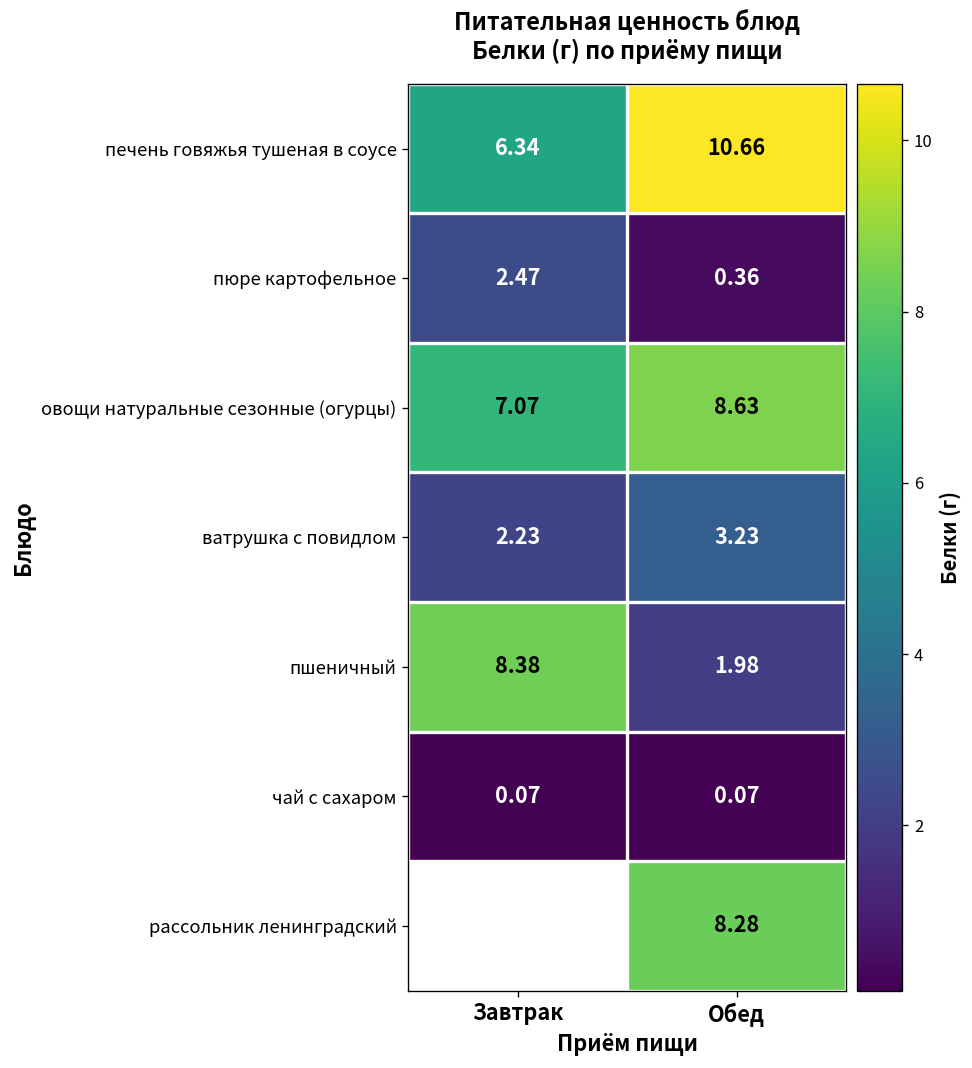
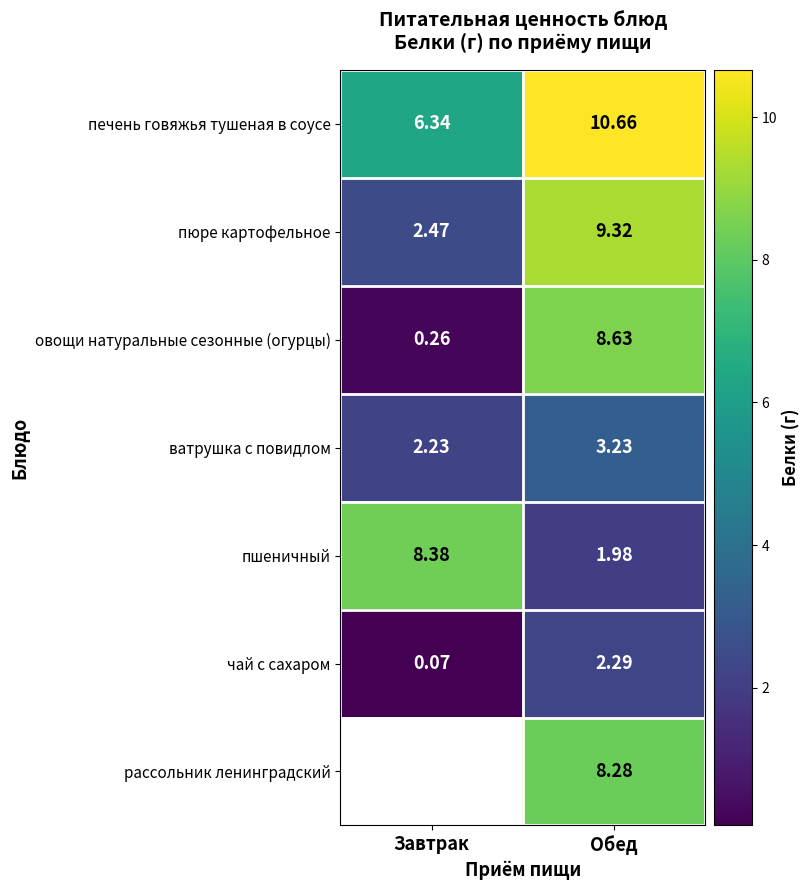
  {
    "печень говяжья тушеная в соусе": {
      "Завтрак": 6.34,
      "Обед": 10.66
    },
    "пюре картофельное": {
      "Завтрак": 2.47,
-     "Обед": 0.36
+     "Обед": 9.32
    },
    "овощи натуральные сезонные (огурцы)": {
-     "Завтрак": 7.07,
+     "Завтрак": 0.26,
      "Обед": 8.63
    },
    "ватрушка с повидлом": {
      "Завтрак": 2.23,
      "Обед": 3.23
    },
    "пшеничный": {
      "Завтрак": 8.38,
      "Обед": 1.98
    },
    "чай с сахаром": {
      "Завтрак": 0.07,
-     "Обед": 0.07
+     "Обед": 2.29
    },
    "рассольник ленинградский": {
      "Обед": 8.28
    }
  }
